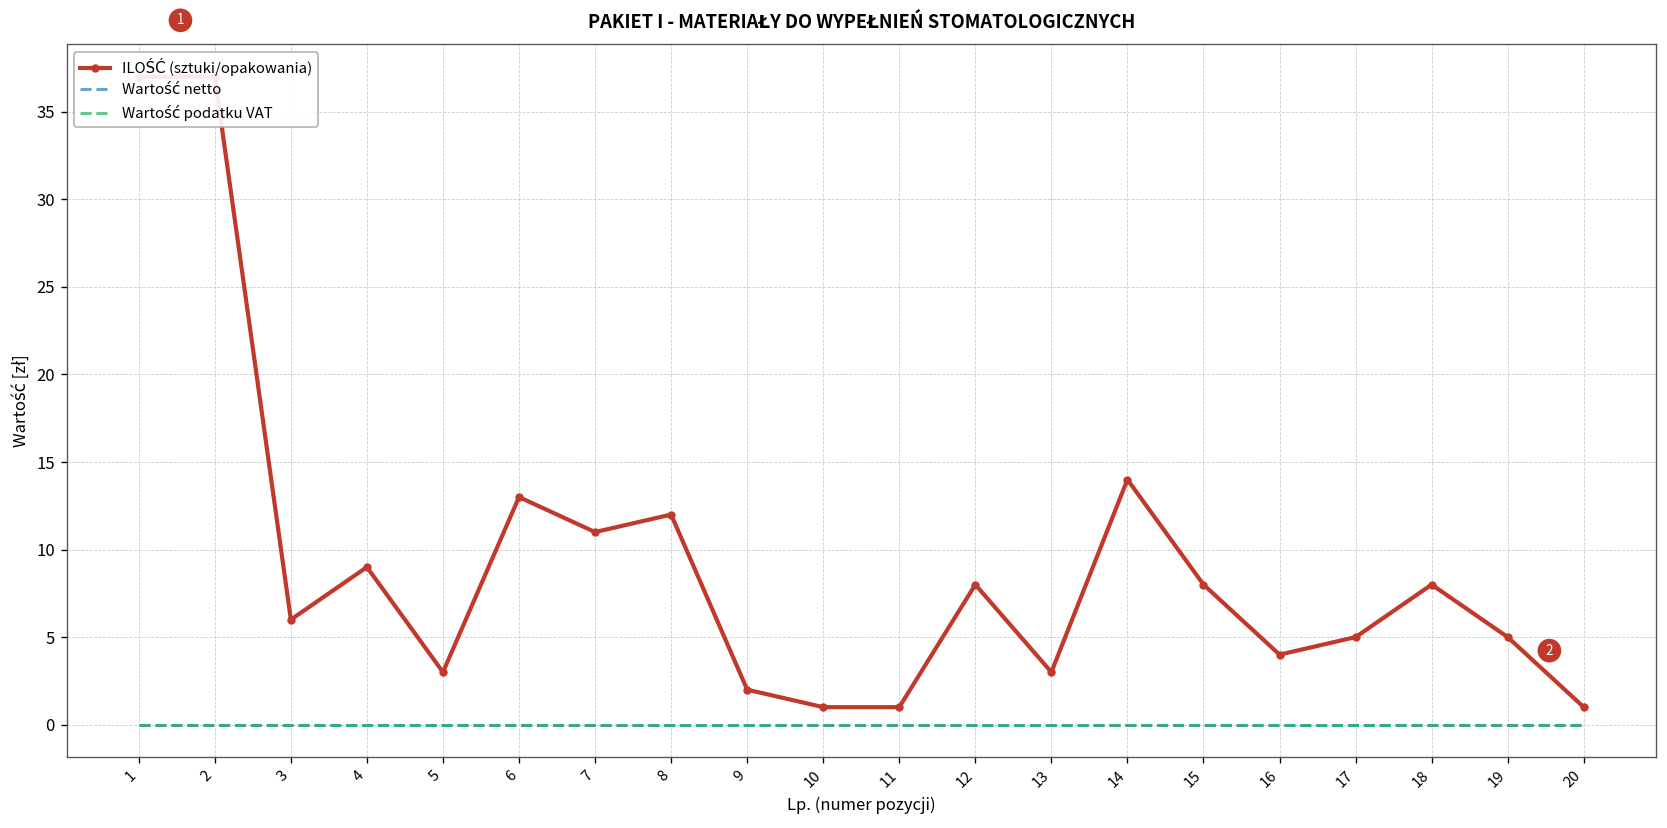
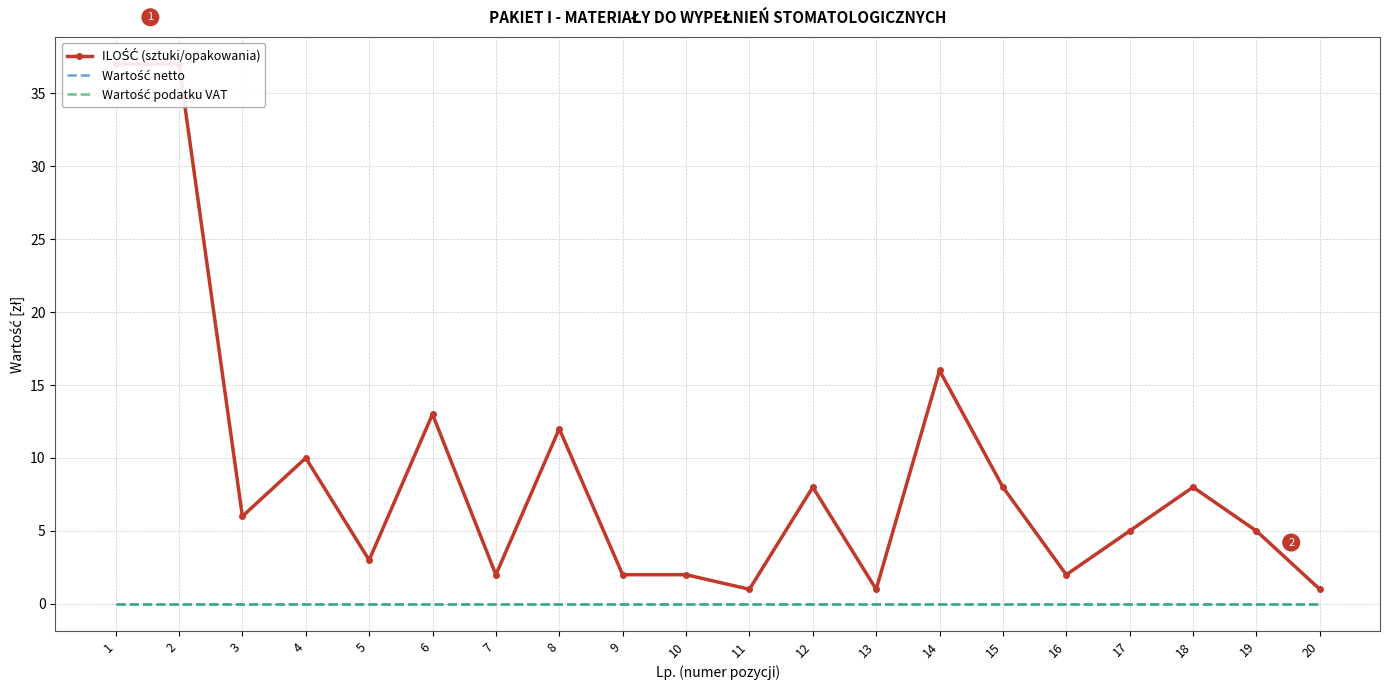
  {
    "ILOŚĆ (sztuki/opakowania)": {
      "3": 6,
-     "4": 9,
+     "4": 10,
      "5": 3,
      "6": 13,
-     "7": 11,
+     "7": 2,
      "8": 12,
      "9": 2,
-     "10": 1,
+     "10": 2,
      "11": 1,
      "12": 8,
-     "13": 3,
-     "14": 14,
+     "13": 1,
+     "14": 16,
      "15": 8,
-     "16": 4,
+     "16": 2,
      "17": 5,
      "18": 8,
      "19": 5,
      "20": 1
    },
    "Wartość podatku VAT": {
      "1": 0,
      "2": 0,
      "3": 0,
      "4": 0,
      "5": 0,
      "6": 0,
      "7": 0,
      "8": 0,
      "9": 0,
      "10": 0,
      "11": 0,
      "12": 0,
      "13": 0,
      "14": 0,
      "15": 0,
      "16": 0,
      "17": 0,
      "18": 0,
      "19": 0,
      "20": 0
    }
  }
